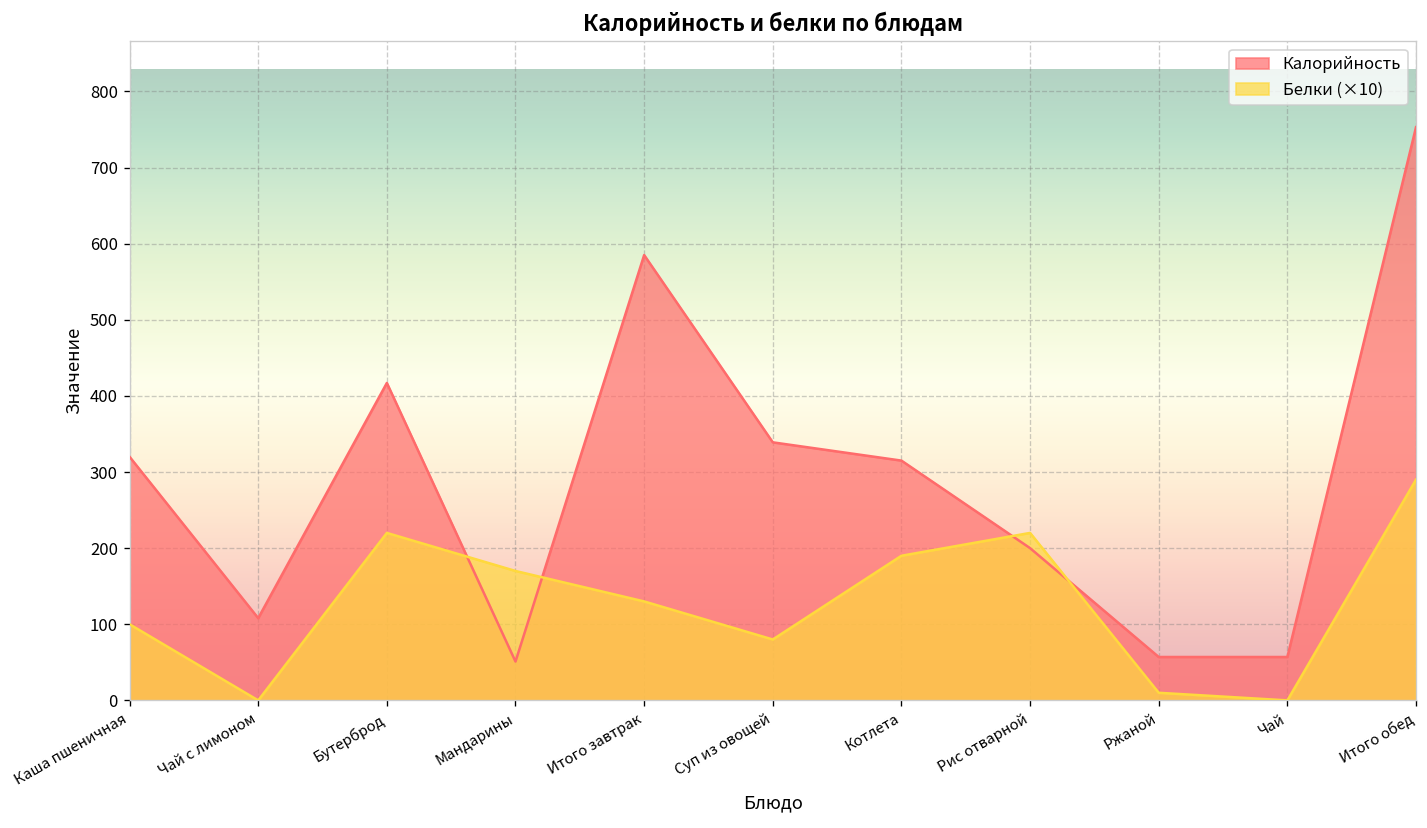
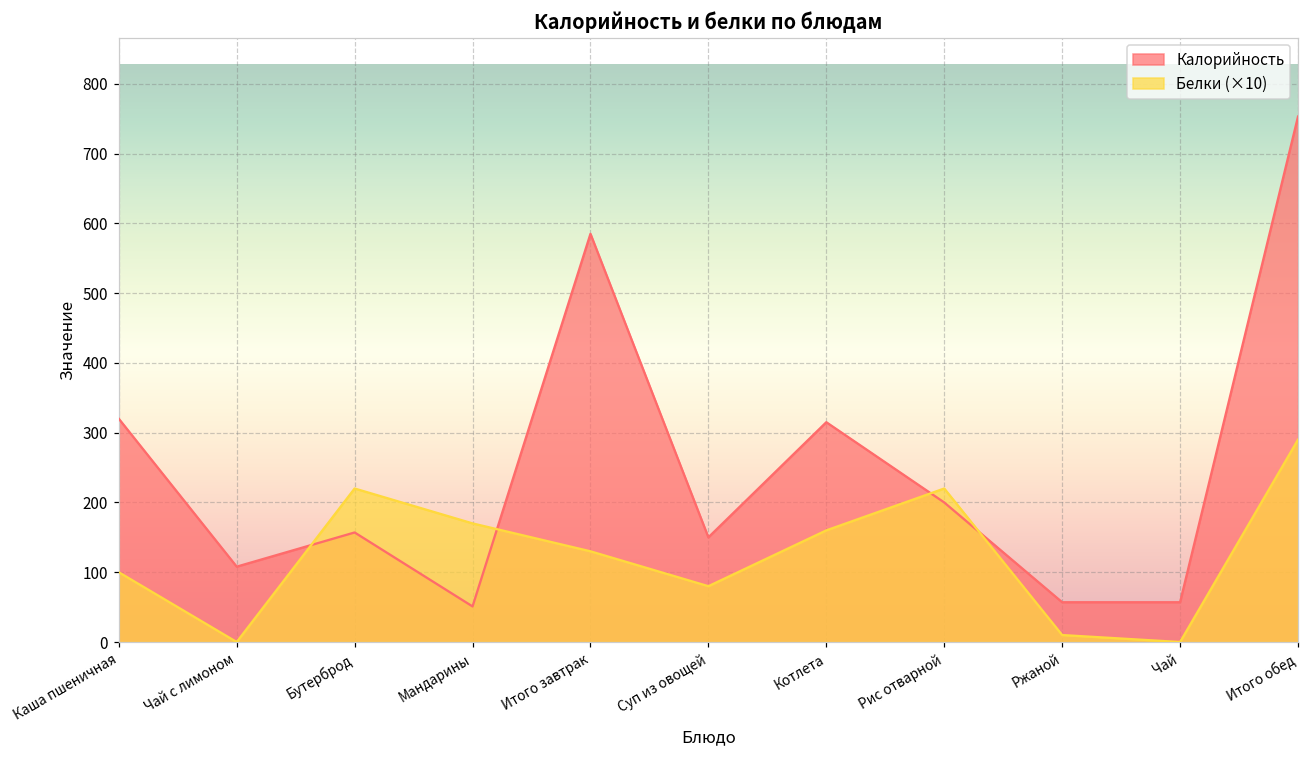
  {
    "Калорийность": {
      "Каша пшеничная": 320,
      "Чай с лимоном": 110,
-     "Бутерброд": 420,
+     "Бутерброд": 160,
      "Мандарины": 50,
      "Итого завтрак": 590,
-     "Суп из овощей": 340,
+     "Суп из овощей": 150,
      "Котлета": 320,
      "Рис отварной": 200,
      "Ржаной": 60,
      "Чай": 60,
      "Итого обед": 750
    },
    "Белки (×10)": {
      "Каша пшеничная": 100,
      "Чай с лимоном": 0,
      "Бутерброд": 220,
      "Мандарины": 170,
      "Итого завтрак": 130,
      "Суп из овощей": 80,
-     "Котлета": 190,
+     "Котлета": 160,
      "Рис отварной": 220,
      "Ржаной": 10,
      "Чай": 0,
      "Итого обед": 290
    }
  }
